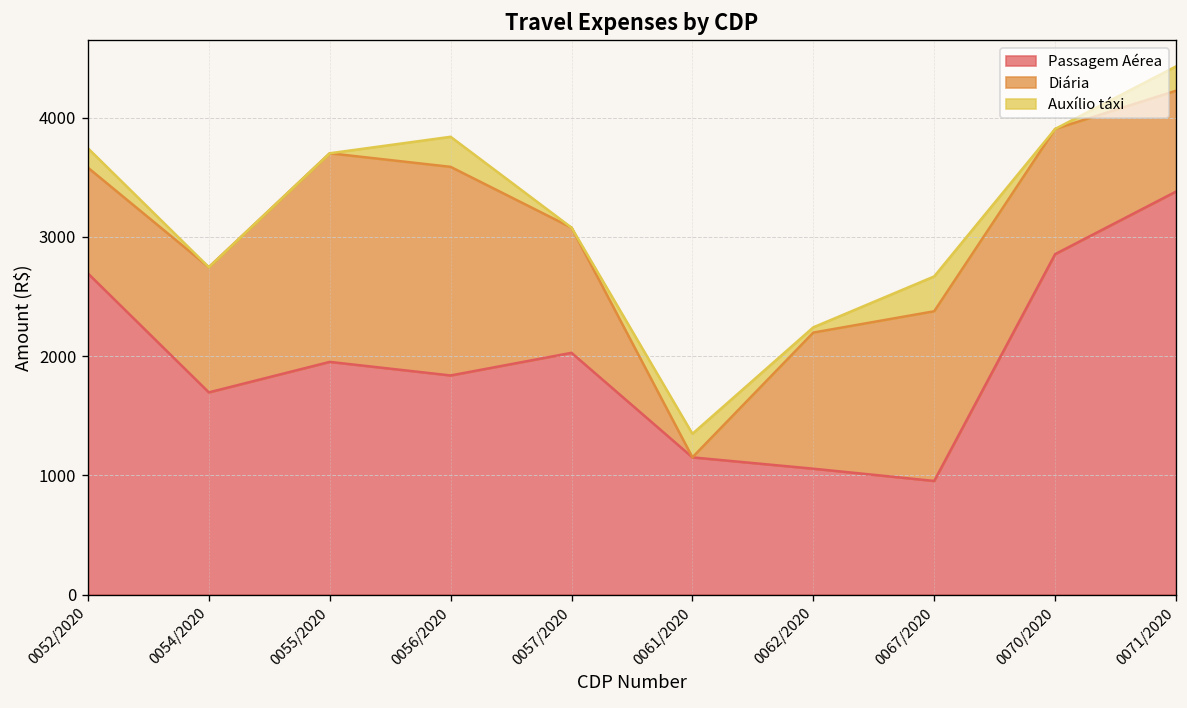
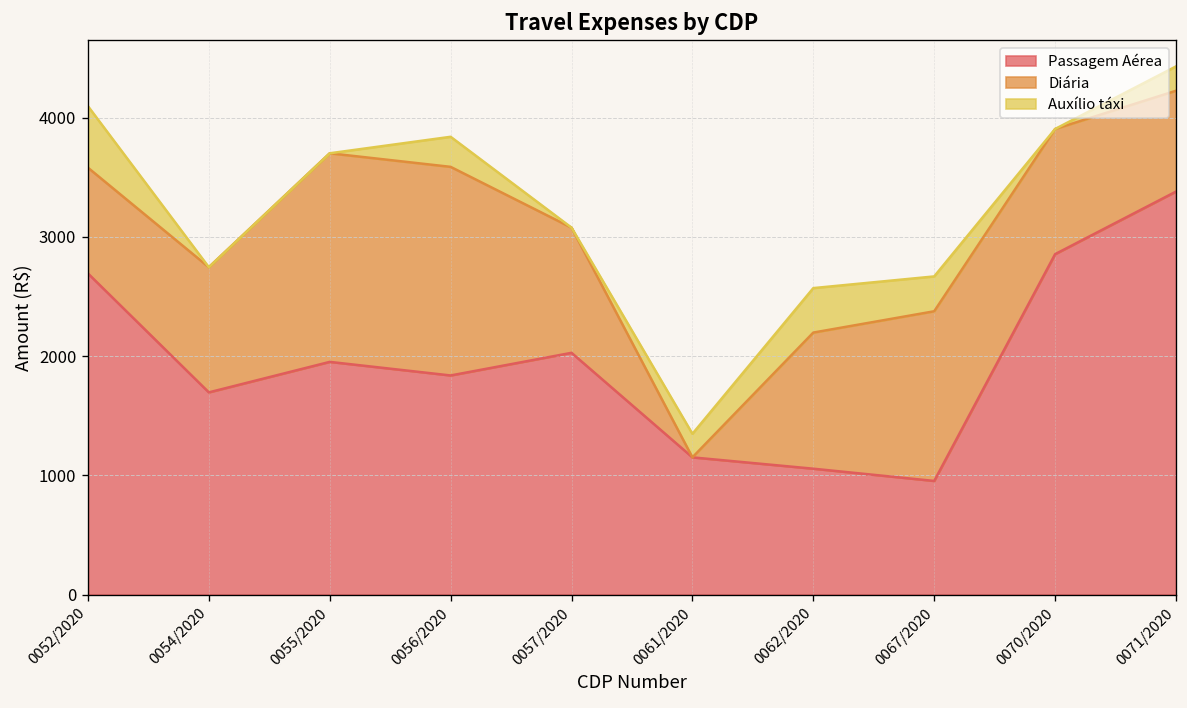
  {
    "Auxílio táxi": {
-     "0052/2020": 200,
+     "0052/2020": 500,
      "0056/2020": 300,
      "0061/2020": 200,
-     "0062/2020": 0,
+     "0062/2020": 400,
      "0067/2020": 300,
      "0071/2020": 200
    }
  }
